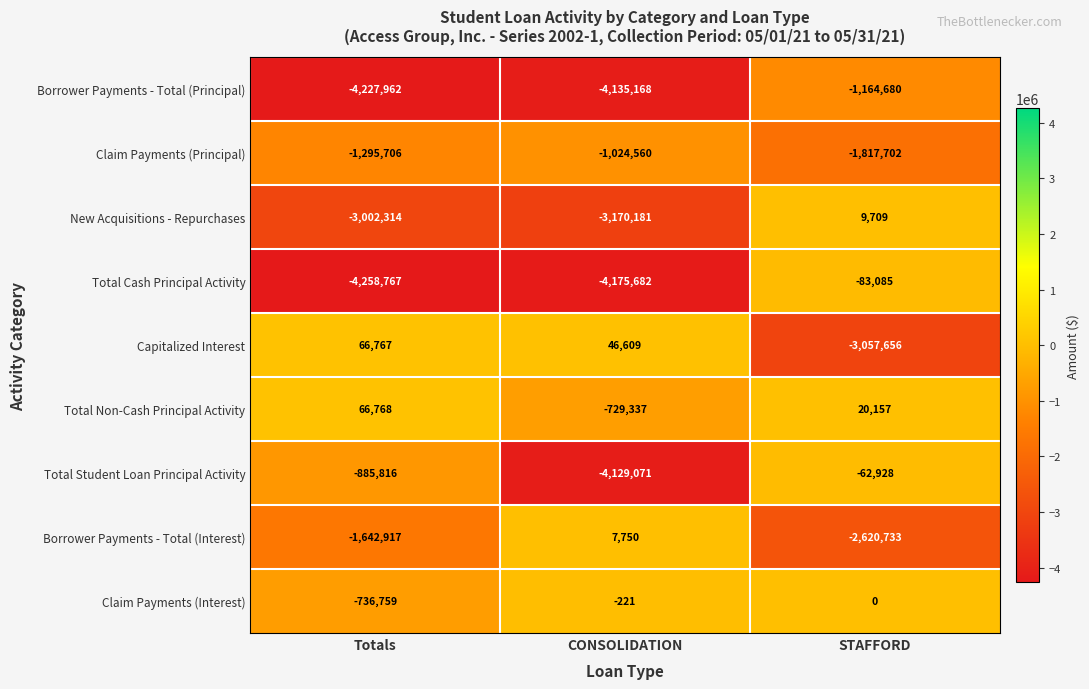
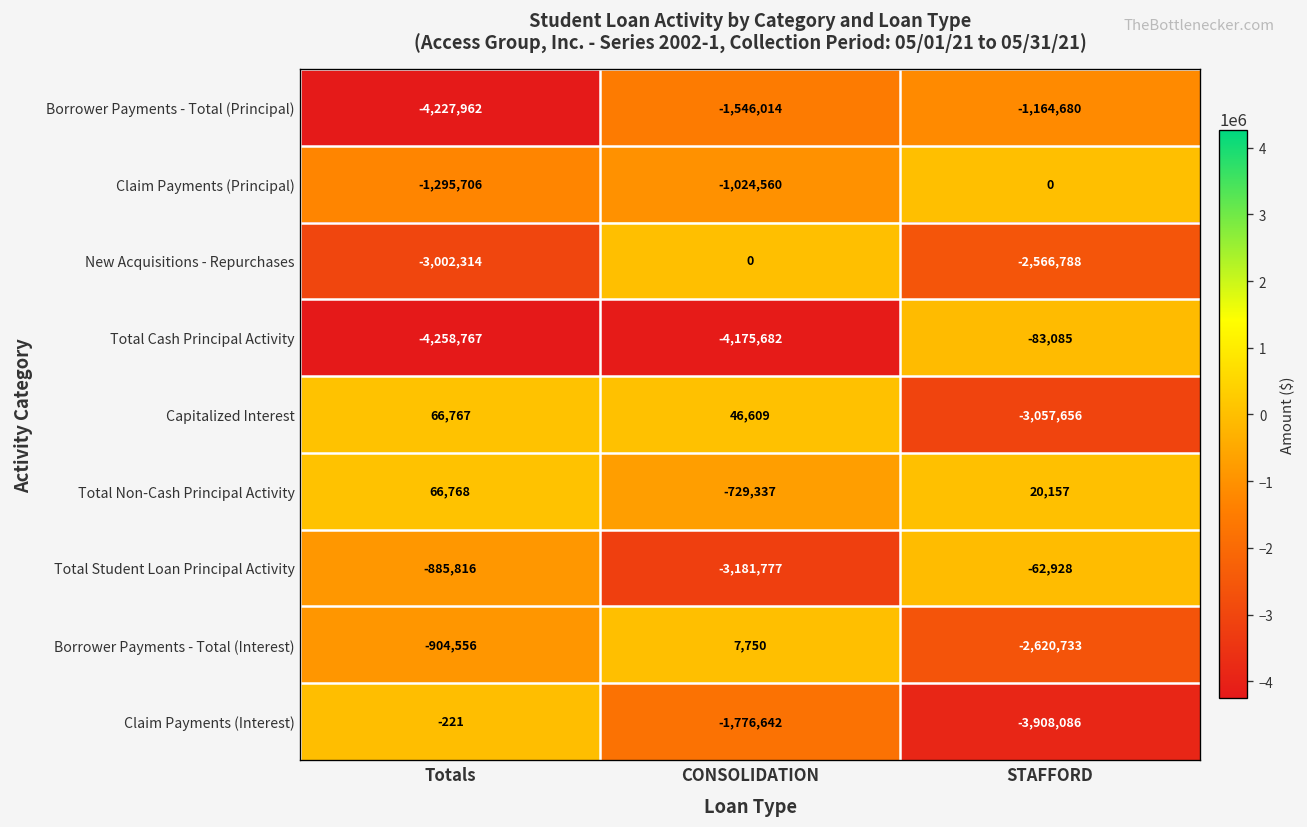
  {
    "Borrower Payments - Total (Principal)": {
      "Totals": "-4,227,962",
-     "CONSOLIDATION": "-4,135,168",
+     "CONSOLIDATION": "-1,546,014",
      "STAFFORD": "-1,164,680"
    },
    "Claim Payments (Principal)": {
      "Totals": "-1,295,706",
      "CONSOLIDATION": "-1,024,560",
-     "STAFFORD": "-1,817,702"
+     "STAFFORD": "0"
    },
    "New Acquisitions - Repurchases": {
      "Totals": "-3,002,314",
-     "CONSOLIDATION": "-3,170,181",
-     "STAFFORD": "9,709"
+     "CONSOLIDATION": "0",
+     "STAFFORD": "-2,566,788"
    },
    "Total Cash Principal Activity": {
      "Totals": "-4,258,767",
      "CONSOLIDATION": "-4,175,682",
      "STAFFORD": "-83,085"
    },
    "Capitalized Interest": {
      "Totals": "66,767",
      "CONSOLIDATION": "46,609",
      "STAFFORD": "-3,057,656"
    },
    "Total Non-Cash Principal Activity": {
      "Totals": "66,768",
      "CONSOLIDATION": "-729,337",
      "STAFFORD": "20,157"
    },
    "Total Student Loan Principal Activity": {
      "Totals": "-885,816",
-     "CONSOLIDATION": "-4,129,071",
+     "CONSOLIDATION": "-3,181,777",
      "STAFFORD": "-62,928"
    },
    "Borrower Payments - Total (Interest)": {
-     "Totals": "-1,642,917",
+     "Totals": "-904,556",
      "CONSOLIDATION": "7,750",
      "STAFFORD": "-2,620,733"
    },
    "Claim Payments (Interest)": {
-     "Totals": "-736,759",
-     "CONSOLIDATION": "-221",
-     "STAFFORD": "0"
+     "Totals": "-221",
+     "CONSOLIDATION": "-1,776,642",
+     "STAFFORD": "-3,908,086"
    }
  }
